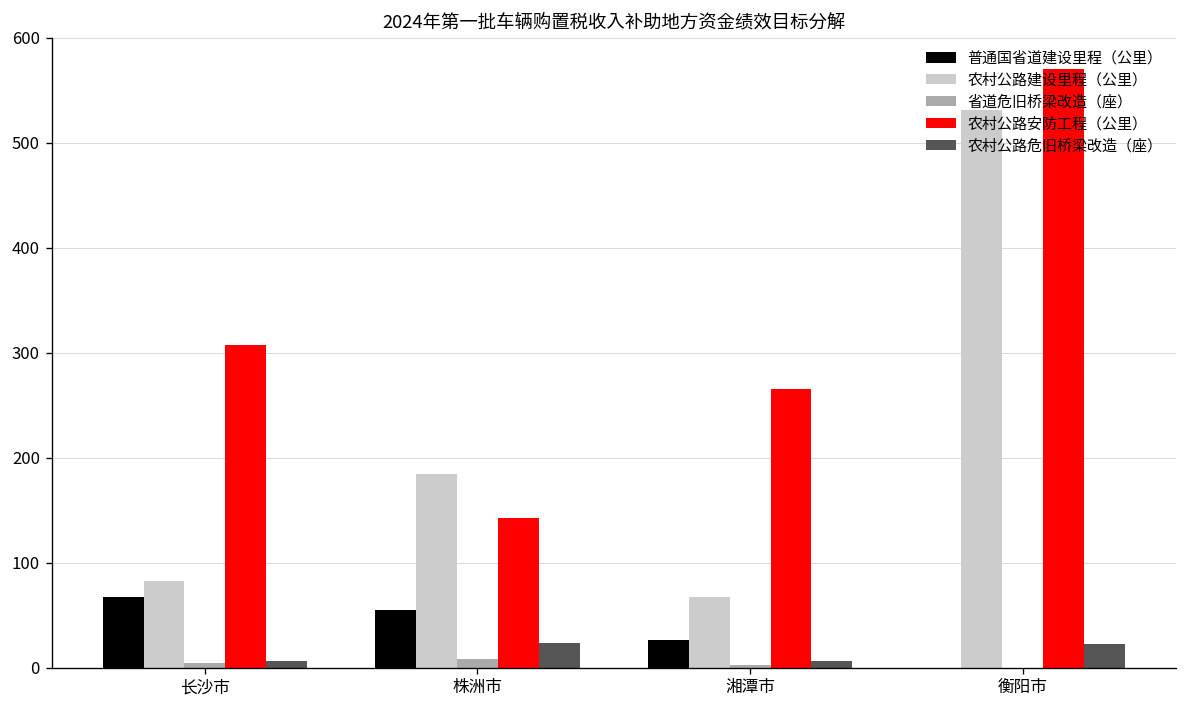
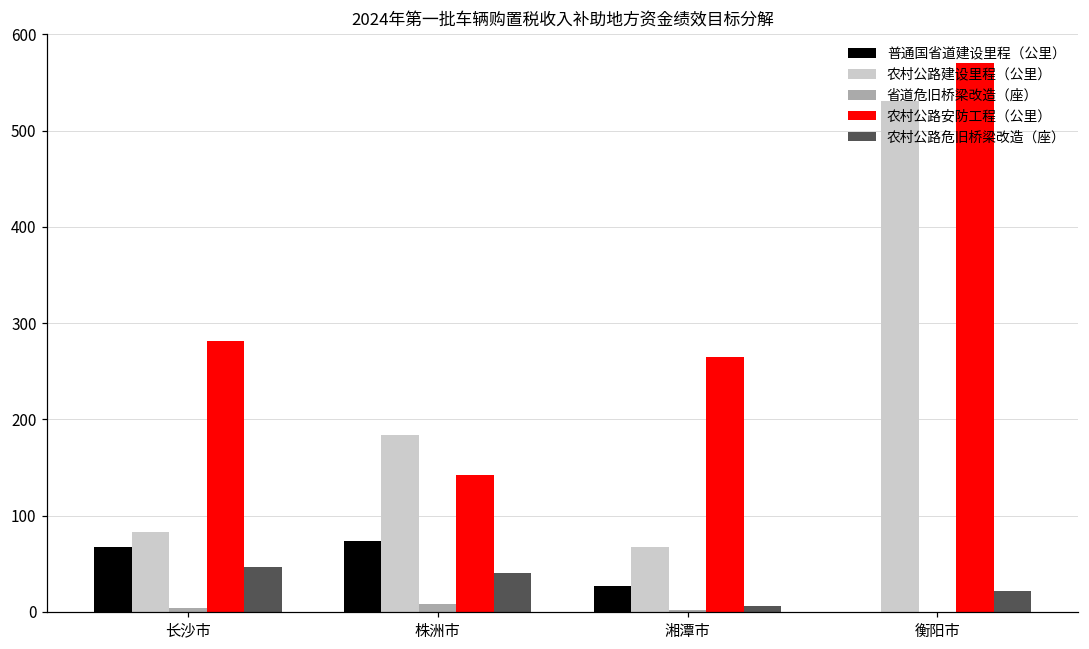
  {
    "普通国省道建设里程（公里）": {
      "长沙市": 70,
-     "株洲市": 50,
+     "株洲市": 70,
      "湘潭市": 30,
      "衡阳市": 0
    },
    "农村公路安防工程（公里）": {
-     "长沙市": 310,
+     "长沙市": 280,
      "株洲市": 140,
      "湘潭市": 270,
      "衡阳市": 570
    },
    "农村公路危旧桥梁改造（座）": {
-     "长沙市": 10,
-     "株洲市": 20,
+     "长沙市": 50,
+     "株洲市": 40,
      "湘潭市": 10,
      "衡阳市": 20
    }
  }
